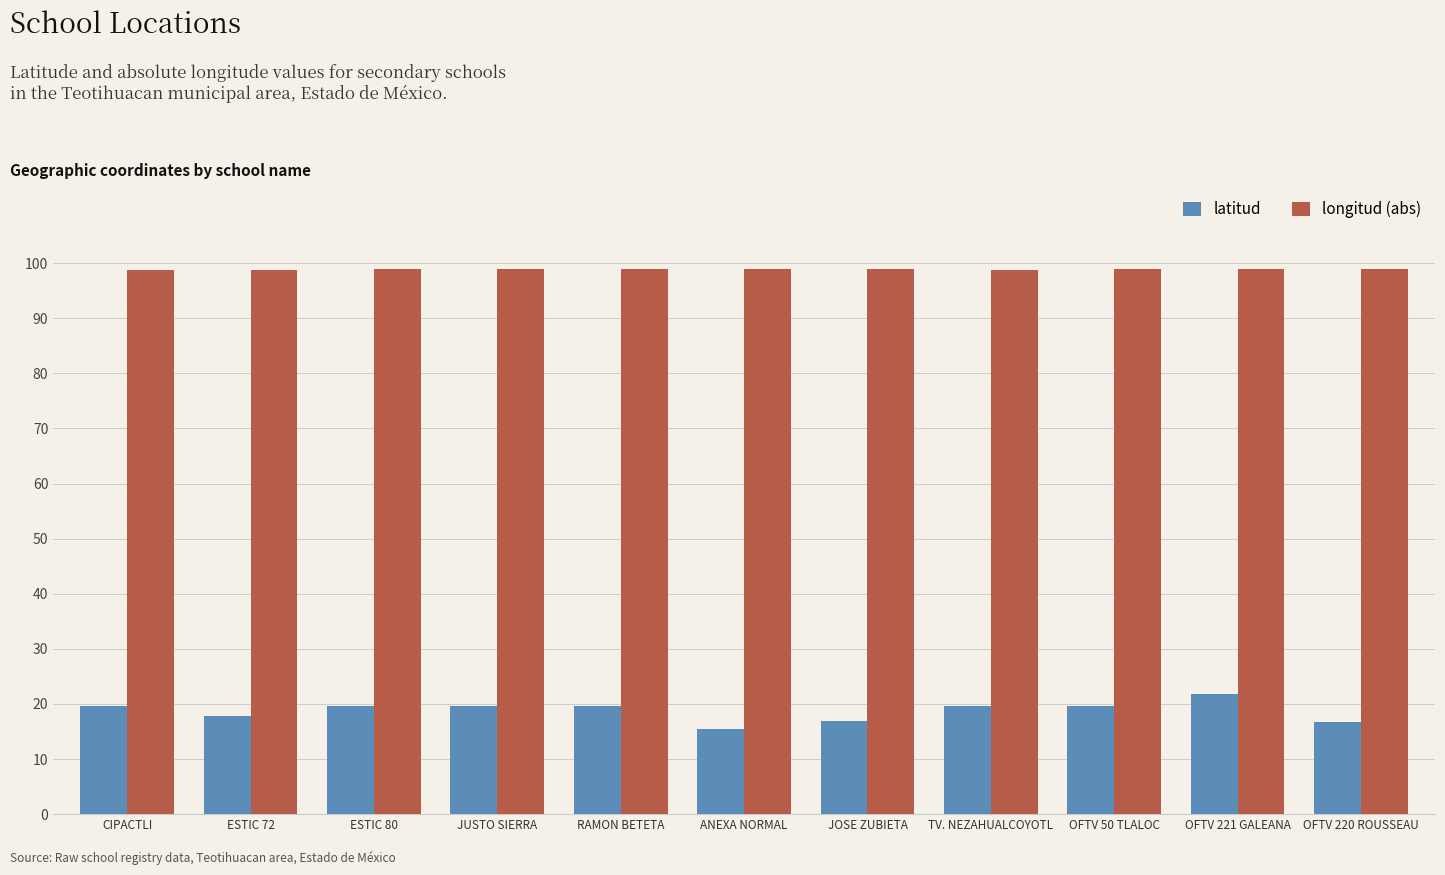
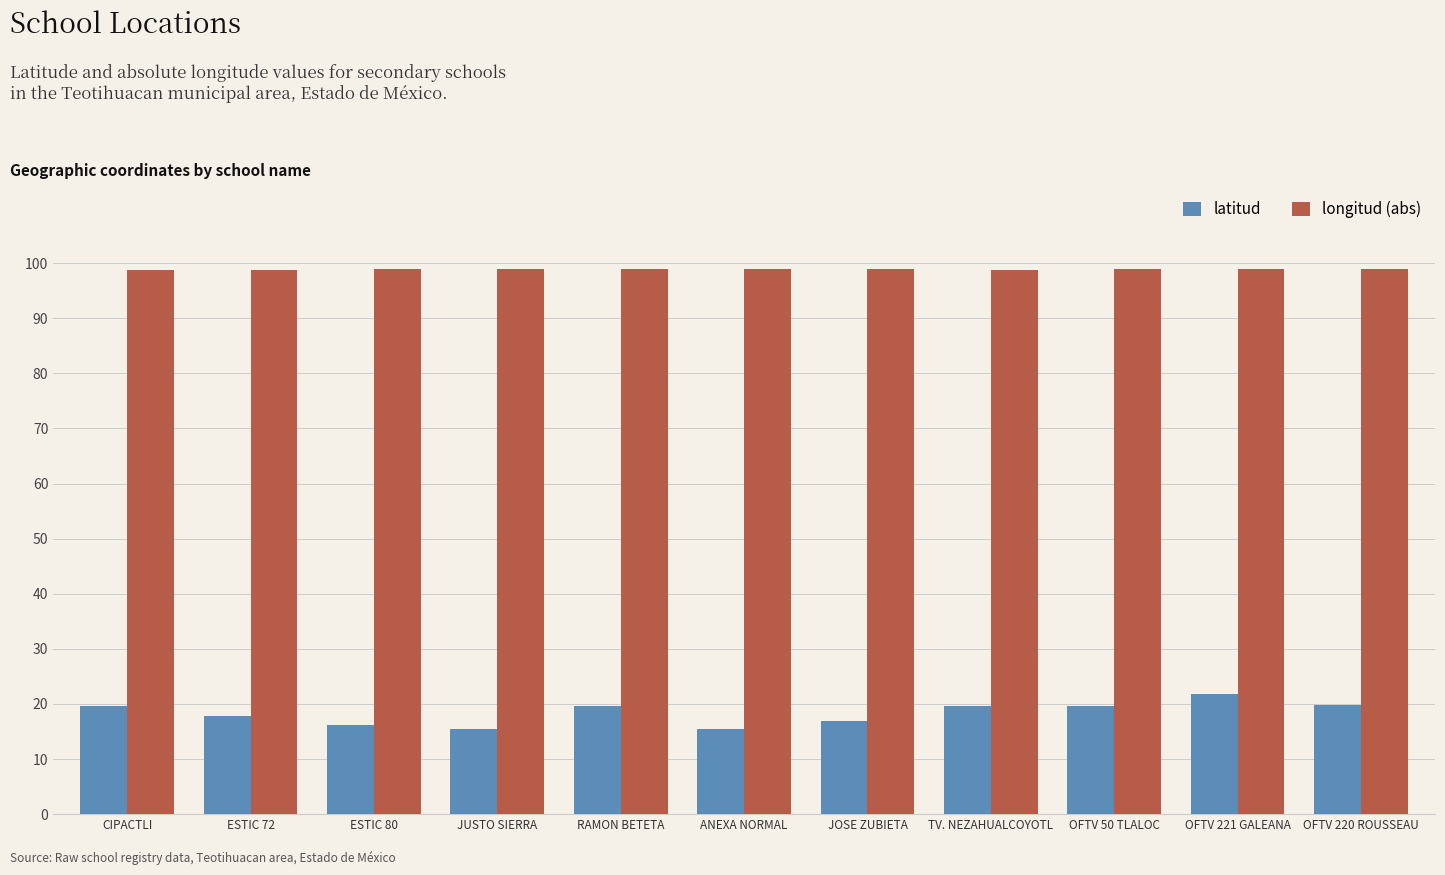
  {
    "latitud": {
      "CIPACTLI": 20,
      "ESTIC 72": 18,
-     "ESTIC 80": 20,
-     "JUSTO SIERRA": 20,
+     "ESTIC 80": 16,
+     "JUSTO SIERRA": 15,
      "RAMON BETETA": 20,
      "ANEXA NORMAL": 15,
      "JOSE ZUBIETA": 17,
      "TV. NEZAHUALCOYOTL": 20,
      "OFTV 50 TLALOC": 20,
      "OFTV 221 GALEANA": 22,
-     "OFTV 220 ROUSSEAU": 17
+     "OFTV 220 ROUSSEAU": 20
    },
    "longitud (abs)": {
      "CIPACTLI": 99,
      "ESTIC 72": 99,
      "ESTIC 80": 99,
      "JUSTO SIERRA": 99,
      "RAMON BETETA": 99,
      "ANEXA NORMAL": 99,
      "JOSE ZUBIETA": 99,
      "TV. NEZAHUALCOYOTL": 99,
      "OFTV 50 TLALOC": 99,
      "OFTV 221 GALEANA": 99,
      "OFTV 220 ROUSSEAU": 99
    }
  }
